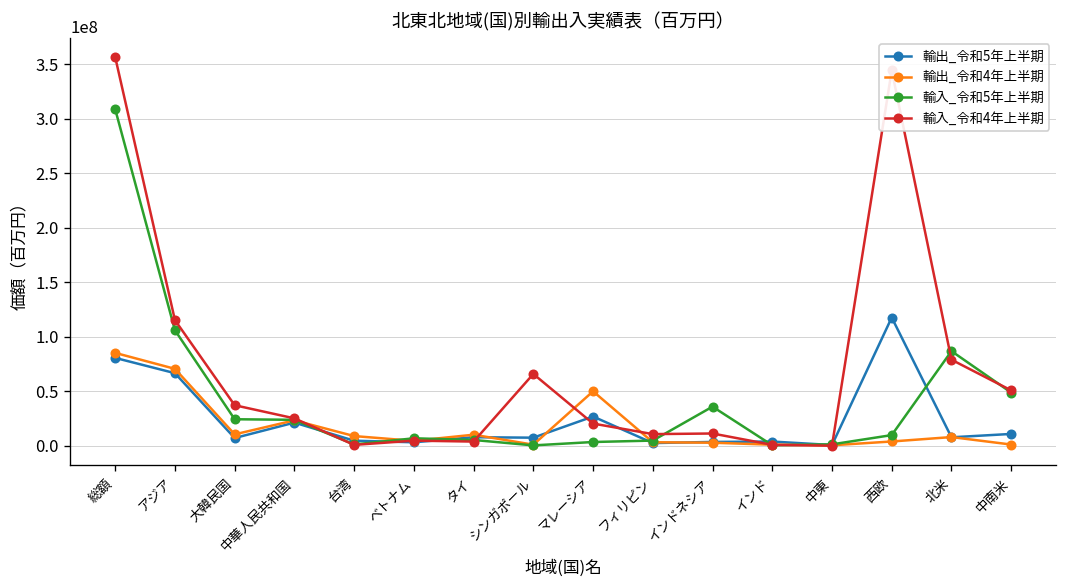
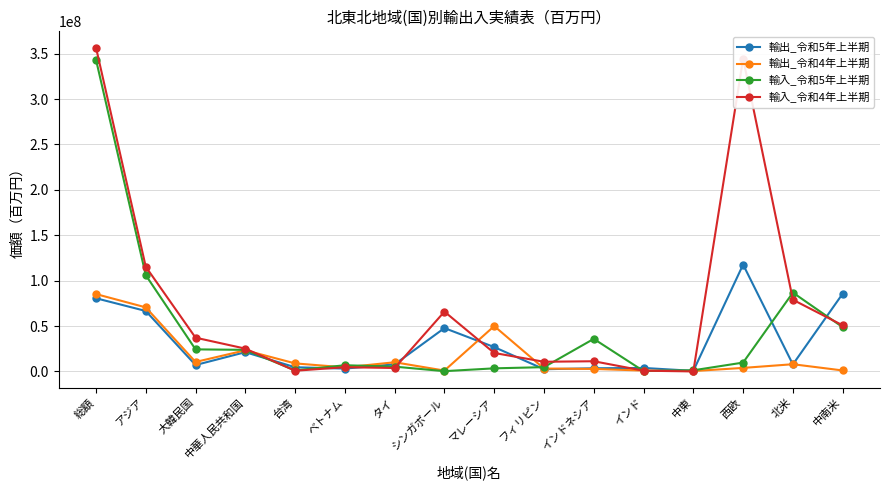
  {
    "輸出_令和5年上半期": {
      "総額": 80000000,
      "アジア": 70000000,
      "大韓民国": 10000000,
      "台湾": 0,
-     "シンガポール": 10000000,
+     "シンガポール": 50000000,
      "マレーシア": 30000000,
      "インド": 0,
      "西欧": 120000000,
-     "中南米": 10000000
+     "中南米": 90000000
    },
    "輸出_令和4年上半期": {
      "総額": 90000000,
      "アジア": 70000000,
      "大韓民国": 10000000,
      "台湾": 10000000,
      "マレーシア": 50000000,
      "西欧": 0,
      "中南米": 0
    },
    "輸入_令和5年上半期": {
-     "総額": 310000000,
+     "総額": 340000000,
      "アジア": 110000000,
      "大韓民国": 20000000,
      "マレーシア": 0,
      "インドネシア": 40000000,
      "西欧": 10000000,
      "北米": 90000000
    },
    "輸入_令和4年上半期": {
      "総額": 360000000,
      "アジア": 120000000,
      "大韓民国": 40000000,
      "シンガポール": 70000000,
      "マレーシア": 20000000,
      "フィリピン": 10000000,
      "インドネシア": 10000000,
      "北米": 80000000
    }
  }
